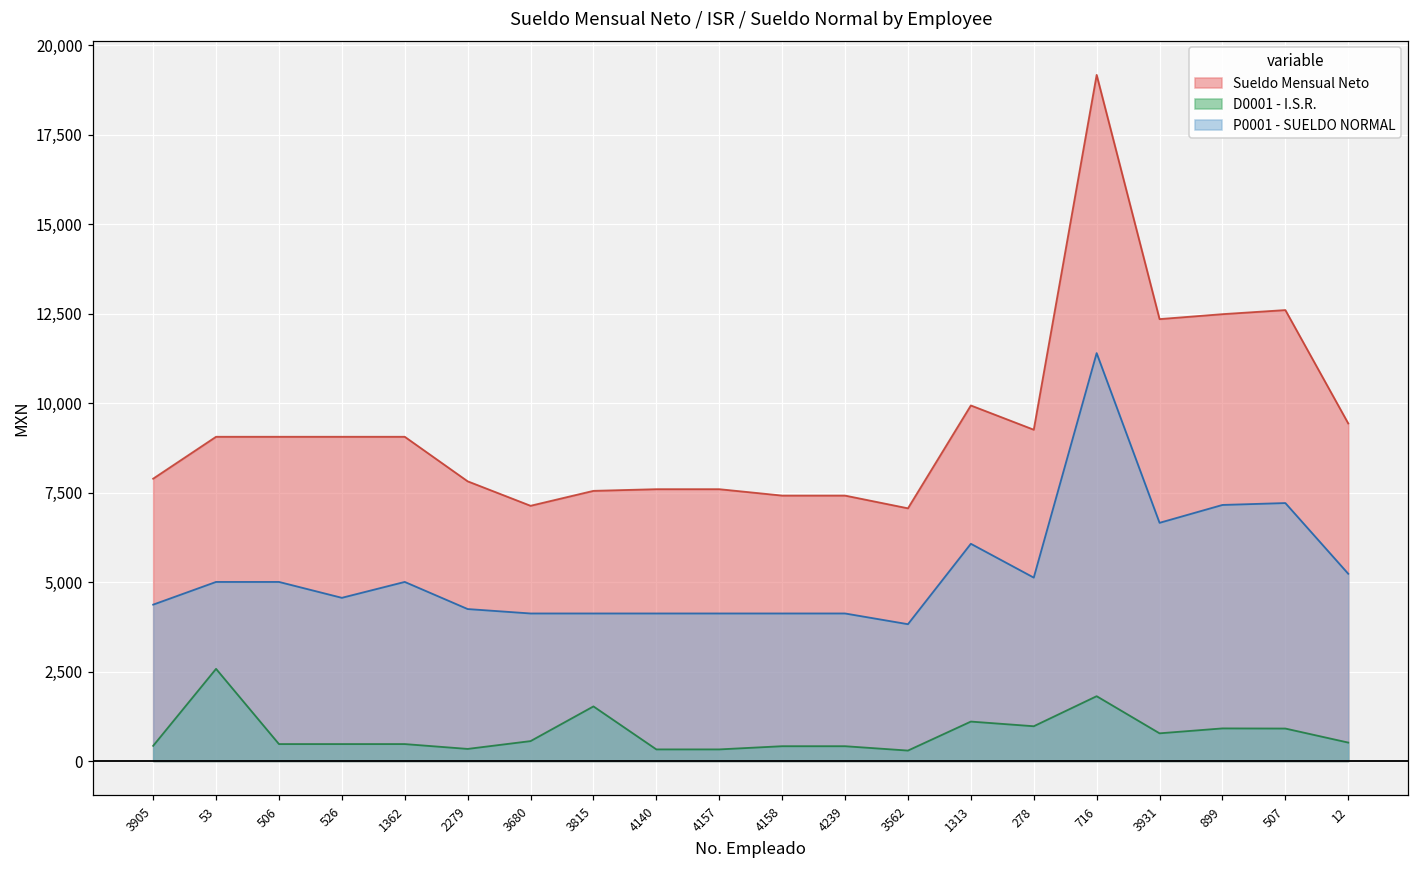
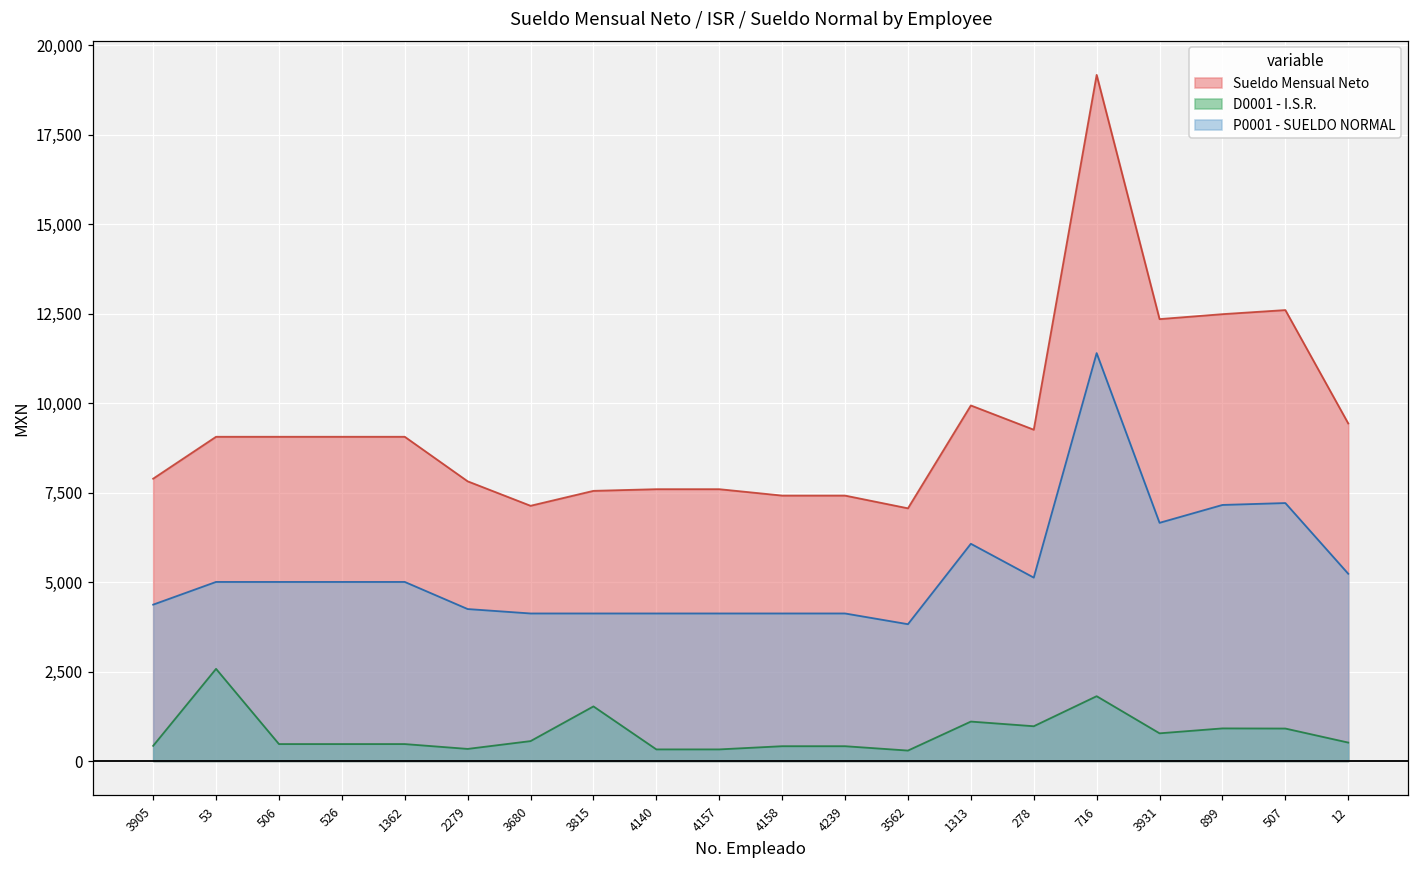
  {
    "Sueldo Mensual Neto": {
      "3905": "7,900",
      "53": "9,100",
      "506": "9,100",
      "526": "9,100",
      "1362": "9,100",
      "2279": "7,800",
      "3680": "7,100",
      "3815": "7,600",
      "4140": "7,600",
      "4157": "7,600",
      "4158": "7,400",
      "4239": "7,400",
      "3562": "7,100",
      "1313": "9,900",
      "278": "9,300",
      "716": "19,200",
      "3931": "12,400",
      "899": "12,500",
      "507": "12,600",
      "12": "9,400"
    },
    "D0001 - I.S.R.": {
      "3905": "400",
      "53": "2,600",
      "506": "500",
      "526": "500",
      "1362": "500",
      "2279": "300",
      "3680": "600",
      "3815": "1,500",
      "4140": "300",
      "4157": "300",
      "4158": "400",
      "4239": "400",
      "3562": "300",
      "1313": "1,100",
      "278": "1,000",
      "716": "1,800",
      "3931": "800",
      "899": "900",
      "507": "900",
      "12": "500"
    },
    "P0001 - SUELDO NORMAL": {
      "3905": "4,400",
      "53": "5,000",
      "506": "5,000",
-     "526": "4,600",
+     "526": "5,000",
      "1362": "5,000",
      "2279": "4,200",
      "3680": "4,100",
      "3815": "4,100",
      "4140": "4,100",
      "4157": "4,100",
      "4158": "4,100",
      "4239": "4,100",
      "3562": "3,800",
      "1313": "6,100",
      "278": "5,100",
      "716": "11,400",
      "3931": "6,700",
      "899": "7,200",
      "507": "7,200",
      "12": "5,200"
    }
  }
